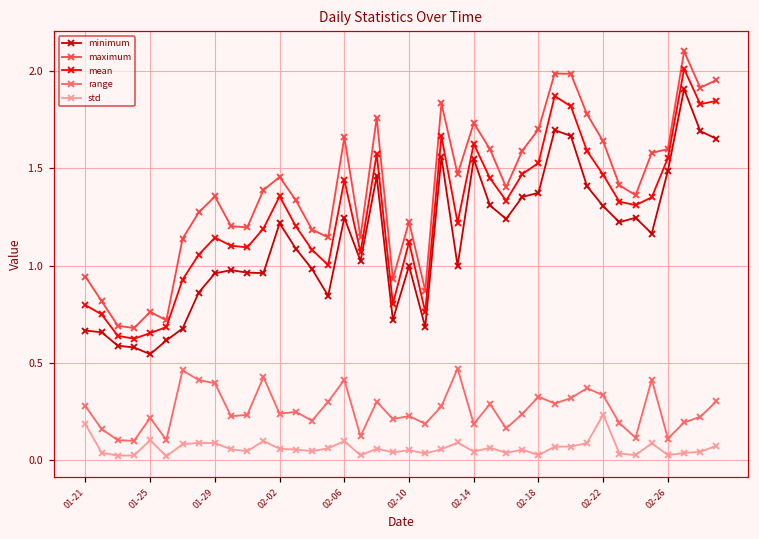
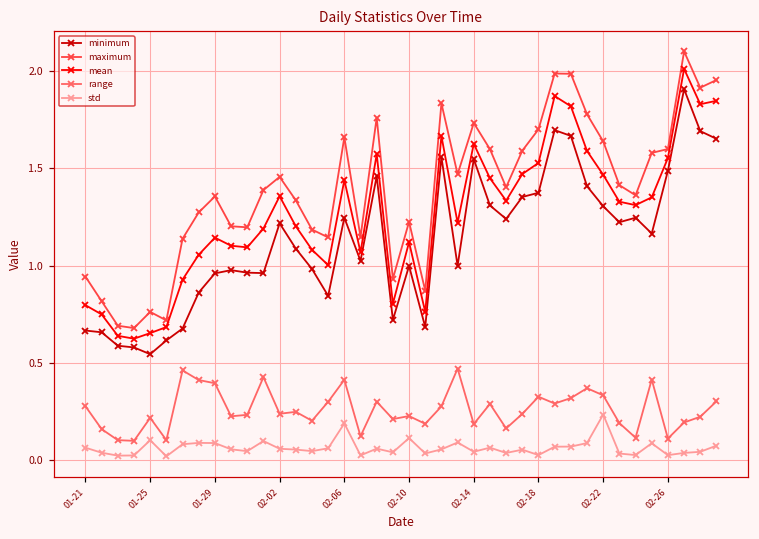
  {
    "std": {
-     "01-21": 0.18,
+     "01-21": 0.06,
      "01-25": 0.10,
      "01-29": 0.09,
      "02-02": 0.06,
-     "02-06": 0.10,
-     "02-10": 0.05,
+     "02-06": 0.19,
+     "02-10": 0.11,
      "02-14": 0.04,
      "02-18": 0.03,
      "02-22": 0.23,
      "02-26": 0.03
    }
  }
